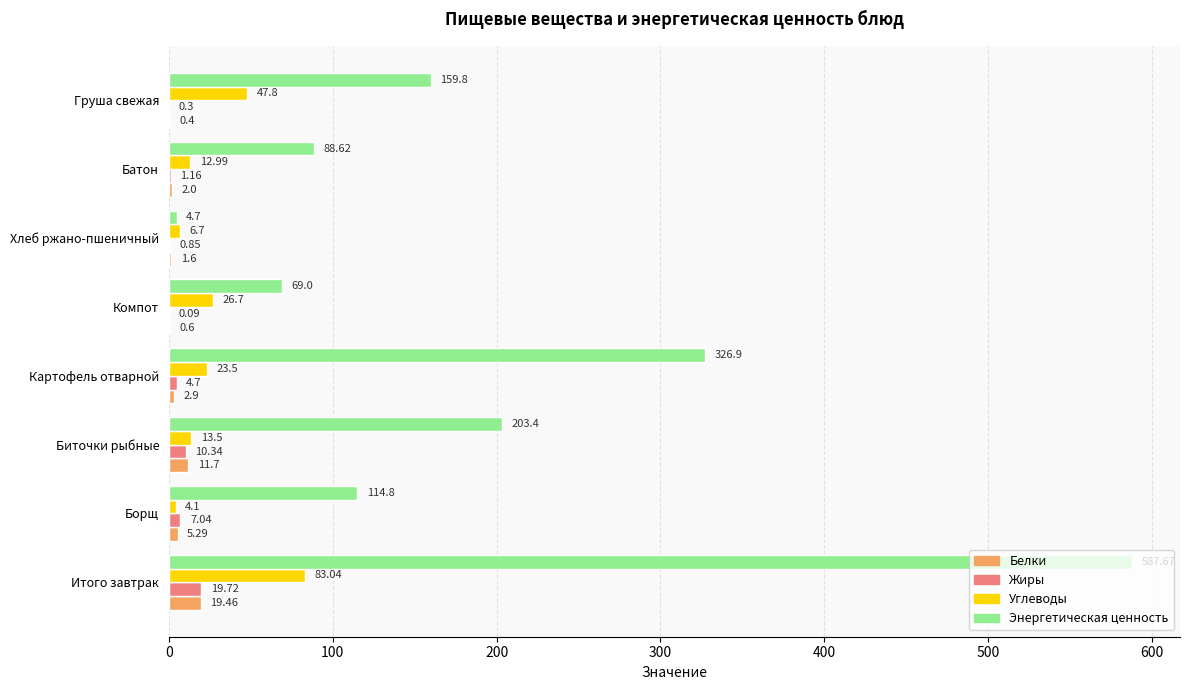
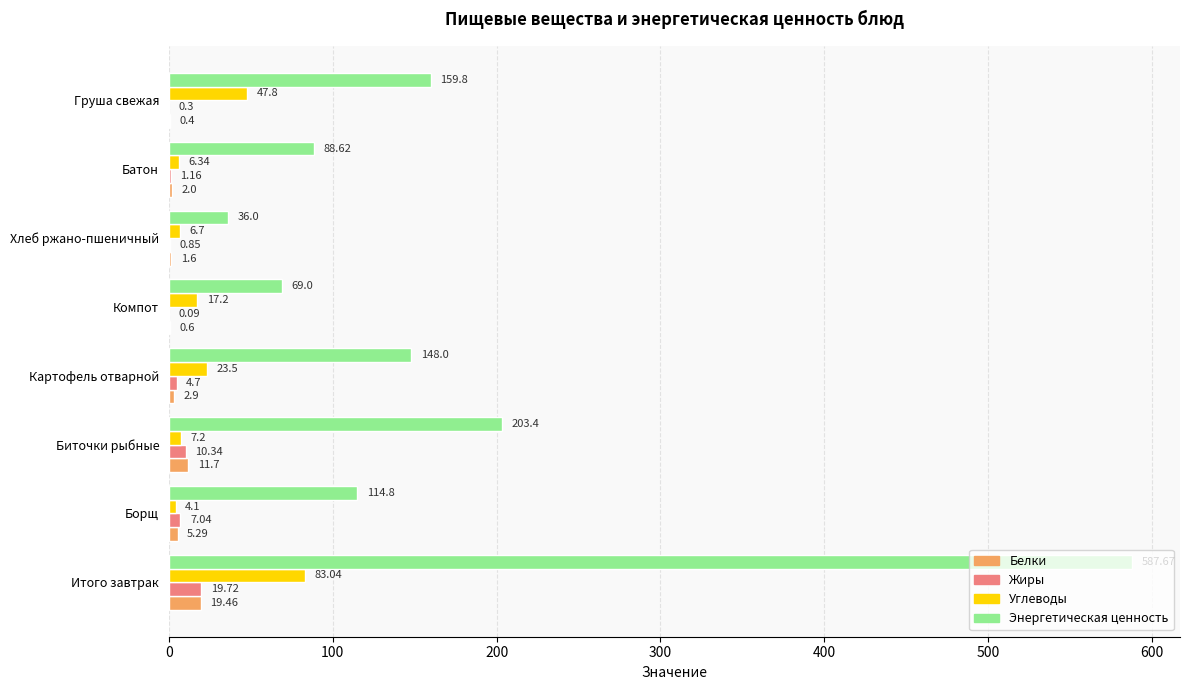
  {
    "Углеводы": {
      "Груша свежая": 47.8,
-     "Батон": 12.99,
+     "Батон": 6.34,
      "Хлеб ржано-пшеничный": 6.7,
-     "Компот": 26.7,
+     "Компот": 17.2,
      "Картофель отварной": 23.5,
-     "Биточки рыбные": 13.5,
+     "Биточки рыбные": 7.2,
      "Борщ": 4.1,
      "Итого завтрак": 83.04
    },
    "Энергетическая ценность": {
      "Груша свежая": 159.8,
      "Батон": 88.62,
-     "Хлеб ржано-пшеничный": 4.7,
+     "Хлеб ржано-пшеничный": 36.0,
      "Компот": 69.0,
-     "Картофель отварной": 326.9,
+     "Картофель отварной": 148.0,
      "Биточки рыбные": 203.4,
      "Борщ": 114.8
    }
  }
